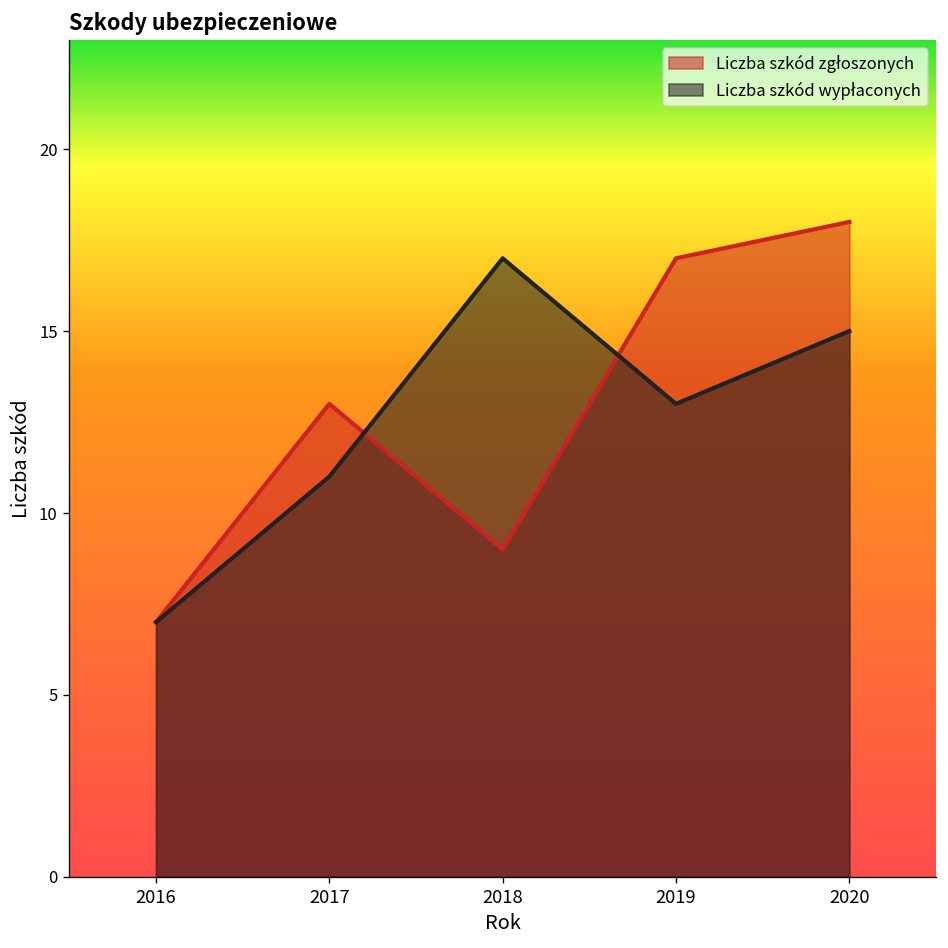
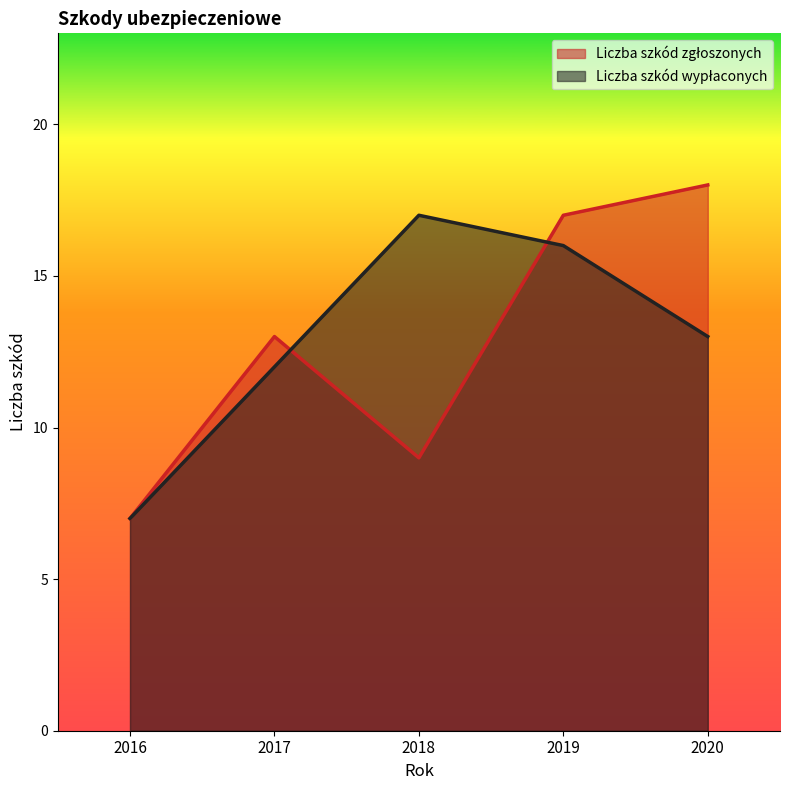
  {
    "Liczba szkód zgłoszonych": {
      "2017": 13,
      "2018": 9,
      "2019": 17,
      "2020": 18
    },
    "Liczba szkód wypłaconych": {
-     "2017": 11,
+     "2017": 12,
      "2018": 17,
-     "2019": 13,
-     "2020": 15
+     "2019": 16,
+     "2020": 13
    }
  }
